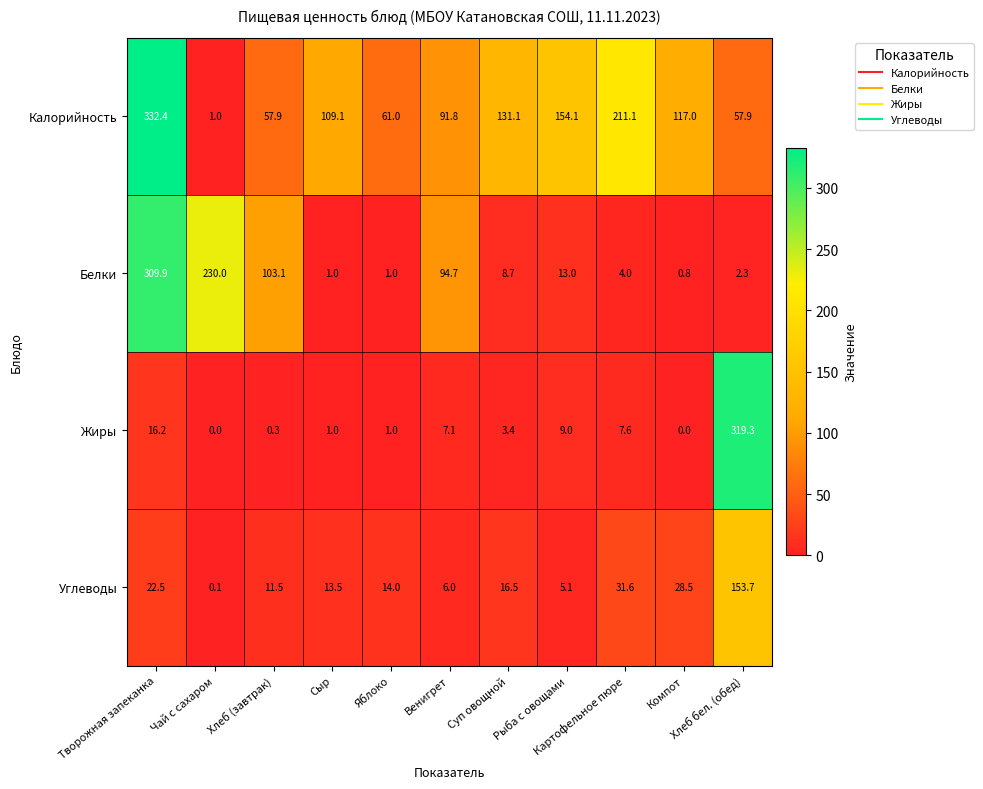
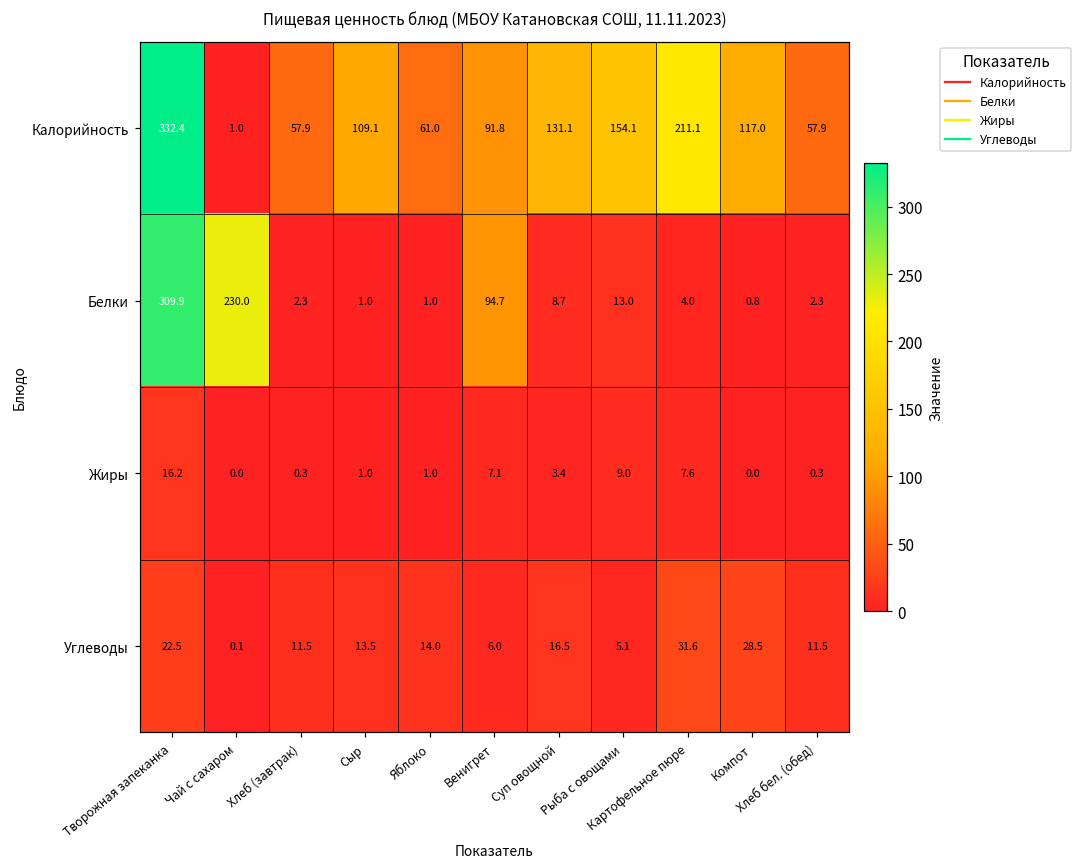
  {
    "Калорийность": {
      "Творожная запеканка": 332.4,
      "Чай с сахаром": 1.0,
      "Хлеб (завтрак)": 57.9,
      "Сыр": 109.1,
      "Яблоко": 61.0,
      "Венигрет": 91.8,
      "Суп овощной": 131.1,
      "Рыба с овощами": 154.1,
      "Картофельное пюре": 211.1,
      "Компот": 117.0,
      "Хлеб бел. (обед)": 57.9
    },
    "Белки": {
      "Творожная запеканка": 309.9,
      "Чай с сахаром": 230.0,
-     "Хлеб (завтрак)": 103.1,
+     "Хлеб (завтрак)": 2.3,
      "Сыр": 1.0,
      "Яблоко": 1.0,
      "Венигрет": 94.7,
      "Суп овощной": 8.7,
      "Рыба с овощами": 13.0,
      "Картофельное пюре": 4.0,
      "Компот": 0.8,
      "Хлеб бел. (обед)": 2.3
    },
    "Жиры": {
      "Творожная запеканка": 16.2,
      "Чай с сахаром": 0.0,
      "Хлеб (завтрак)": 0.3,
      "Сыр": 1.0,
      "Яблоко": 1.0,
      "Венигрет": 7.1,
      "Суп овощной": 3.4,
      "Рыба с овощами": 9.0,
      "Картофельное пюре": 7.6,
      "Компот": 0.0,
-     "Хлеб бел. (обед)": 319.3
+     "Хлеб бел. (обед)": 0.3
    },
    "Углеводы": {
      "Творожная запеканка": 22.5,
      "Чай с сахаром": 0.1,
      "Хлеб (завтрак)": 11.5,
      "Сыр": 13.5,
      "Яблоко": 14.0,
      "Венигрет": 6.0,
      "Суп овощной": 16.5,
      "Рыба с овощами": 5.1,
      "Картофельное пюре": 31.6,
      "Компот": 28.5,
-     "Хлеб бел. (обед)": 153.7
+     "Хлеб бел. (обед)": 11.5
    }
  }
